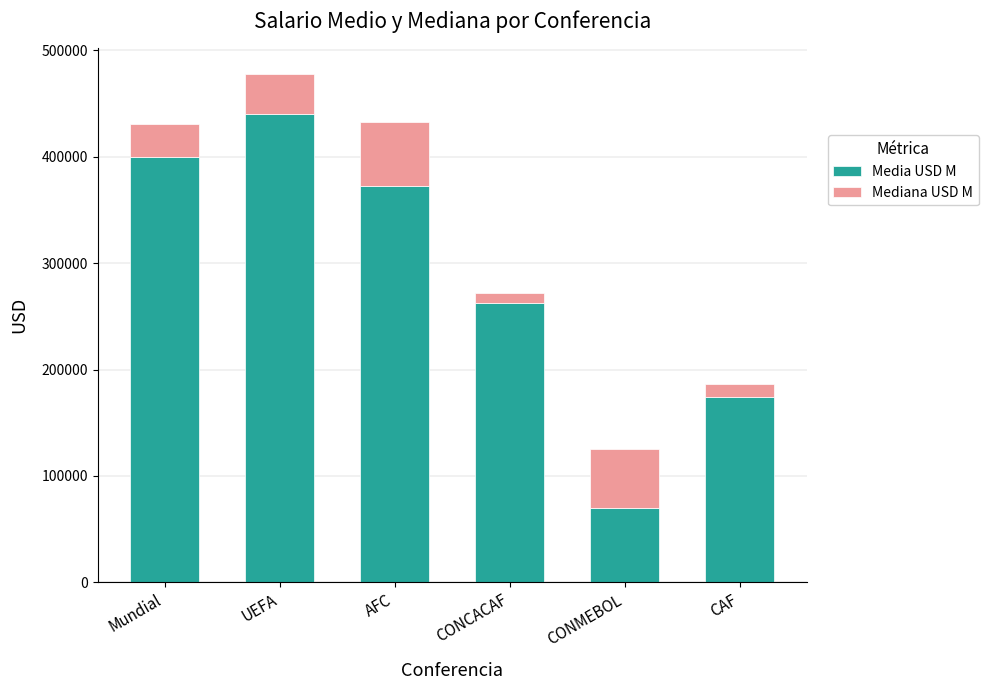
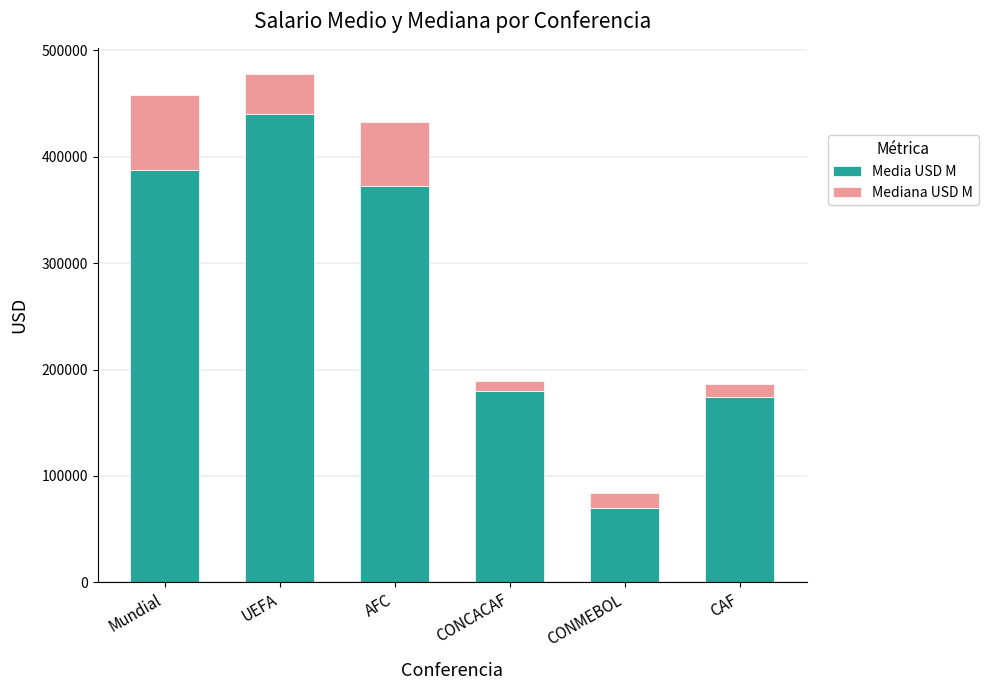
  {
    "Media USD M": {
-     "Mundial": 400000,
+     "Mundial": 388000,
      "UEFA": 440000,
      "AFC": 373000,
-     "CONCACAF": 263000,
+     "CONCACAF": 180000,
      "CONMEBOL": 70000,
      "CAF": 175000
    },
    "Mediana USD M": {
-     "Mundial": 31000,
+     "Mundial": 70000,
      "UEFA": 38000,
      "AFC": 60000,
      "CONCACAF": 9000,
-     "CONMEBOL": 56000,
+     "CONMEBOL": 14000,
      "CAF": 12000
    }
  }
